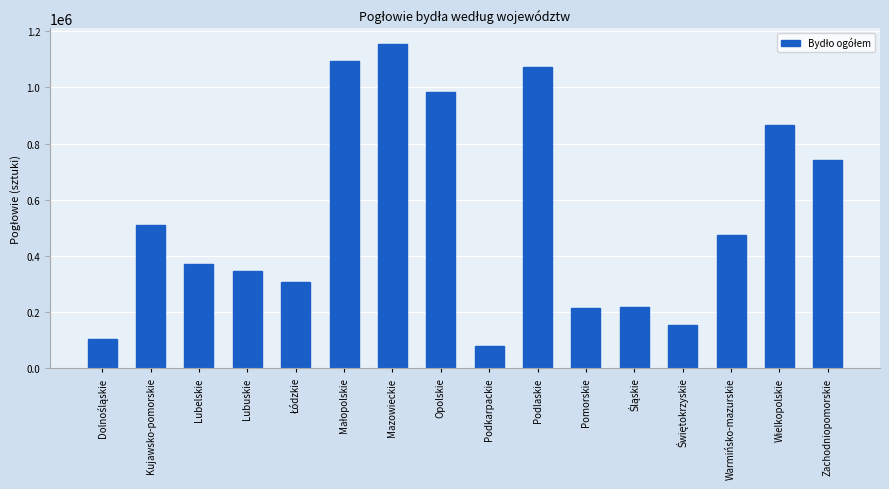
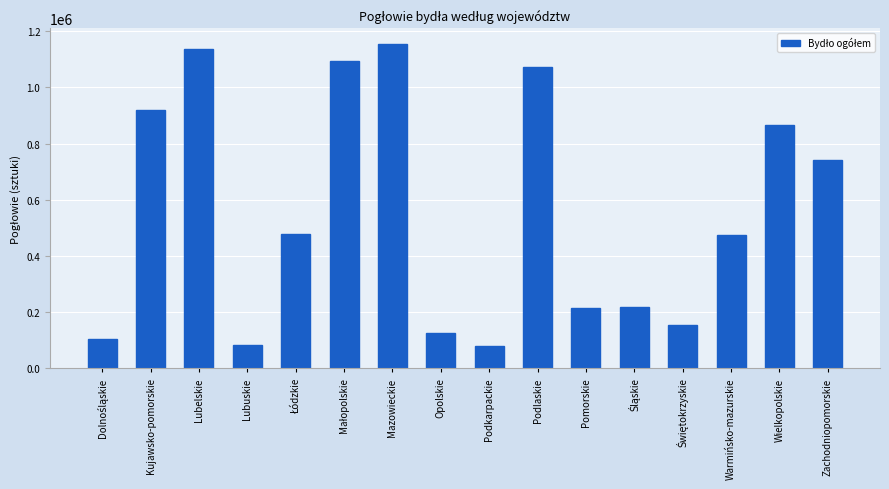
  {
    "Dolnośląskie": 100000,
-   "Kujawsko-pomorskie": 510000,
-   "Lubelskie": 370000,
-   "Lubuskie": 350000,
-   "Łódzkie": 310000,
+   "Kujawsko-pomorskie": 920000,
+   "Lubelskie": 1140000,
+   "Lubuskie": 80000,
+   "Łódzkie": 480000,
    "Małopolskie": 1100000,
    "Mazowieckie": 1150000,
-   "Opolskie": 980000,
+   "Opolskie": 130000,
    "Podkarpackie": 80000,
    "Podlaskie": 1070000,
    "Pomorskie": 210000,
    "Śląskie": 220000,
    "Świętokrzyskie": 150000,
    "Warmińsko-mazurskie": 470000,
    "Wielkopolskie": 870000,
    "Zachodniopomorskie": 740000
  }
